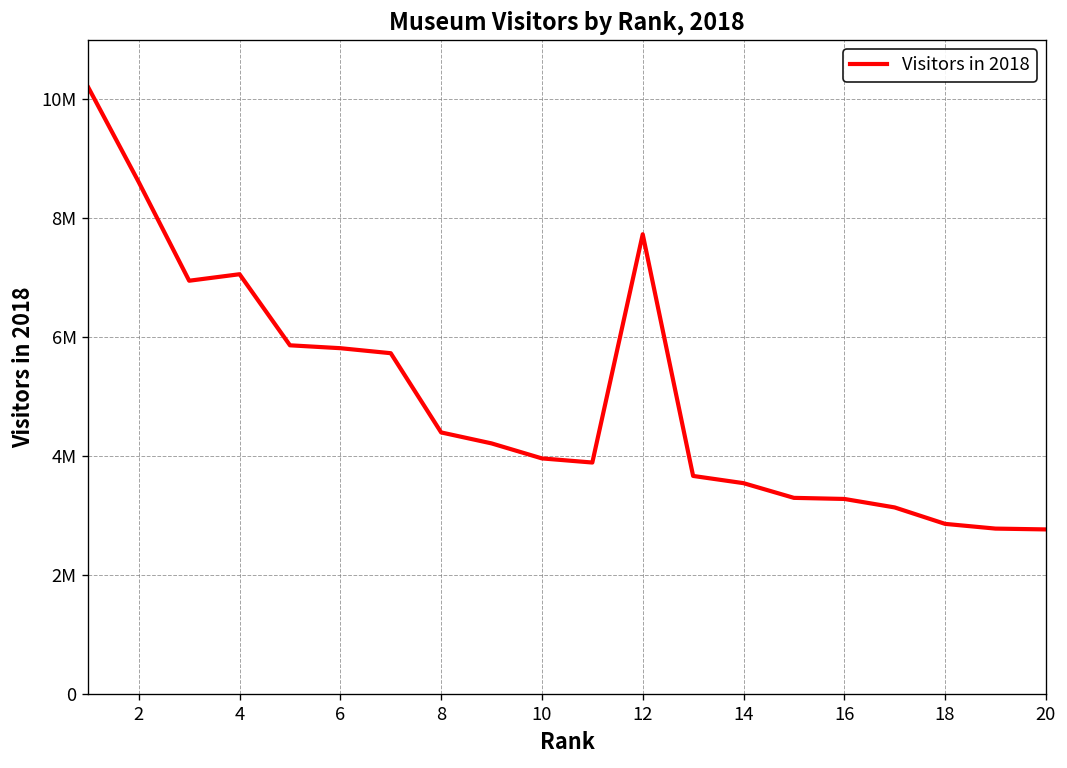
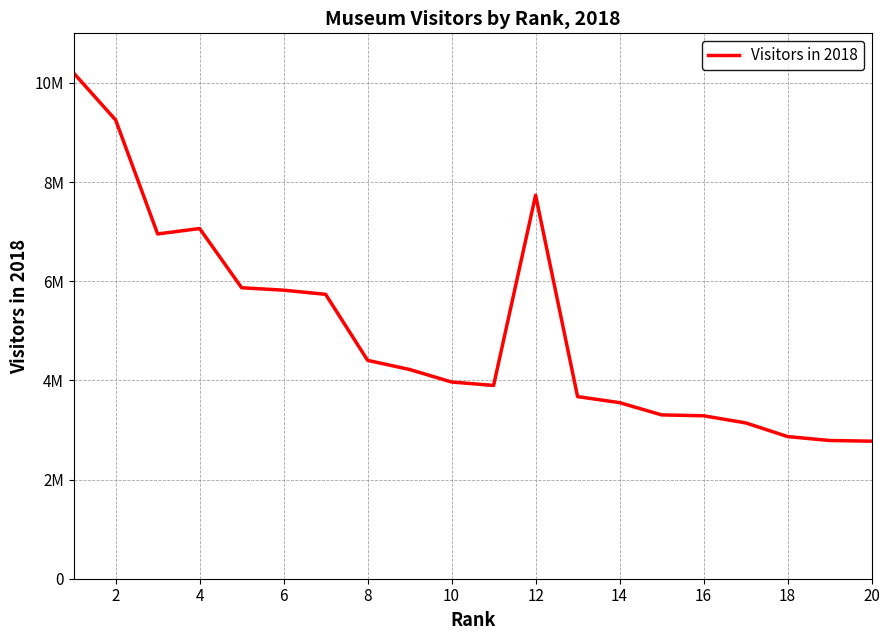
  {
-   "2": 8600000,
+   "2": 9300000,
    "4": 7100000,
    "6": 5800000,
    "8": 4400000,
    "10": 4000000,
    "12": 7700000,
    "14": 3600000,
    "16": 3300000,
    "18": 2900000,
    "20": 2800000
  }
